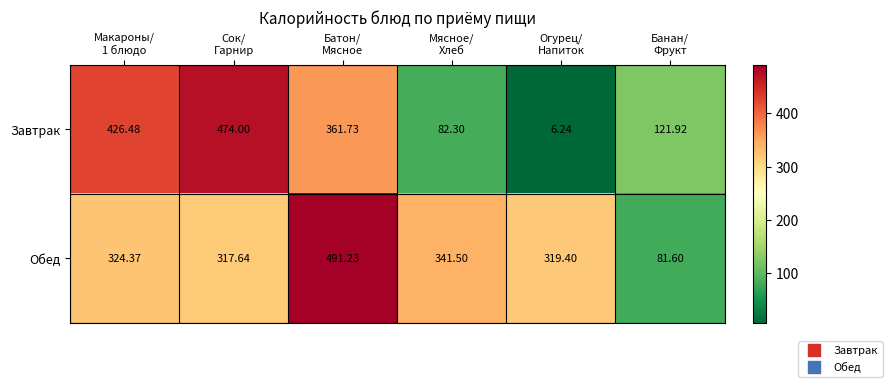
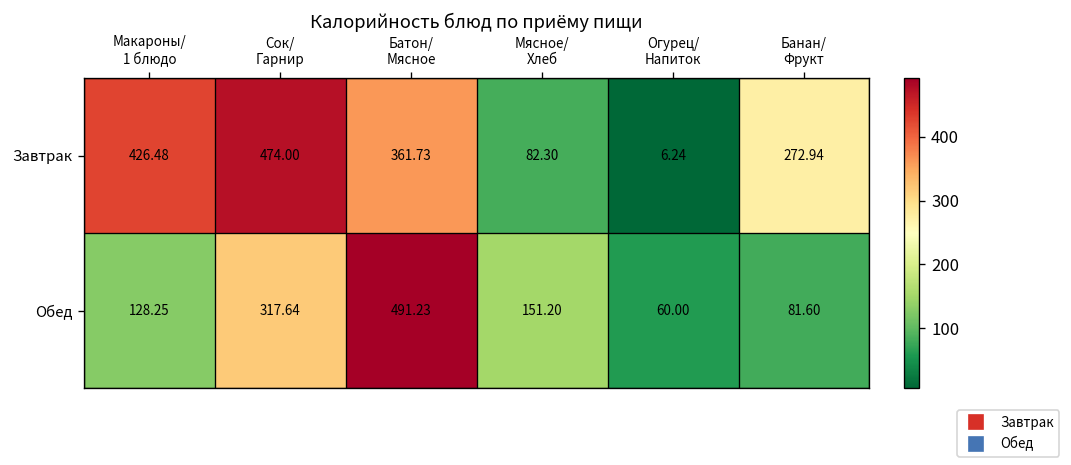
  {
    "Завтрак": {
      "Макароны/ 1 блюдо": 426.48,
      "Сок/ Гарнир": 474.00,
      "Батон/ Мясное": 361.73,
      "Мясное/ Хлеб": 82.30,
      "Огурец/ Напиток": 6.24,
-     "Банан/ Фрукт": 121.92
+     "Банан/ Фрукт": 272.94
    },
    "Обед": {
-     "Макароны/ 1 блюдо": 324.37,
+     "Макароны/ 1 блюдо": 128.25,
      "Сок/ Гарнир": 317.64,
      "Батон/ Мясное": 491.23,
-     "Мясное/ Хлеб": 341.50,
-     "Огурец/ Напиток": 319.40,
+     "Мясное/ Хлеб": 151.20,
+     "Огурец/ Напиток": 60.00,
      "Банан/ Фрукт": 81.60
    }
  }
